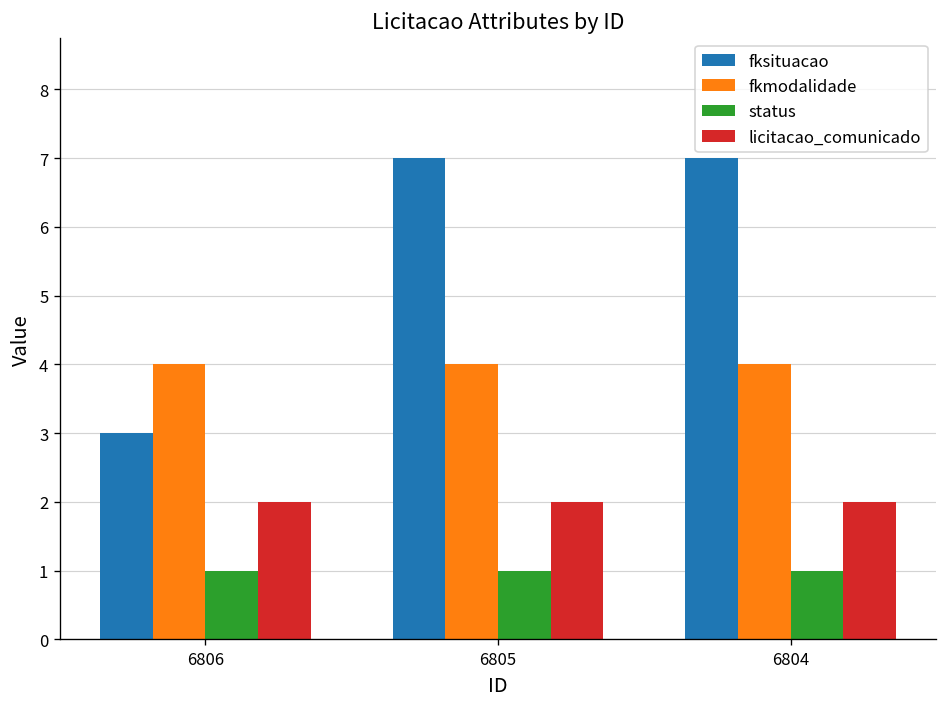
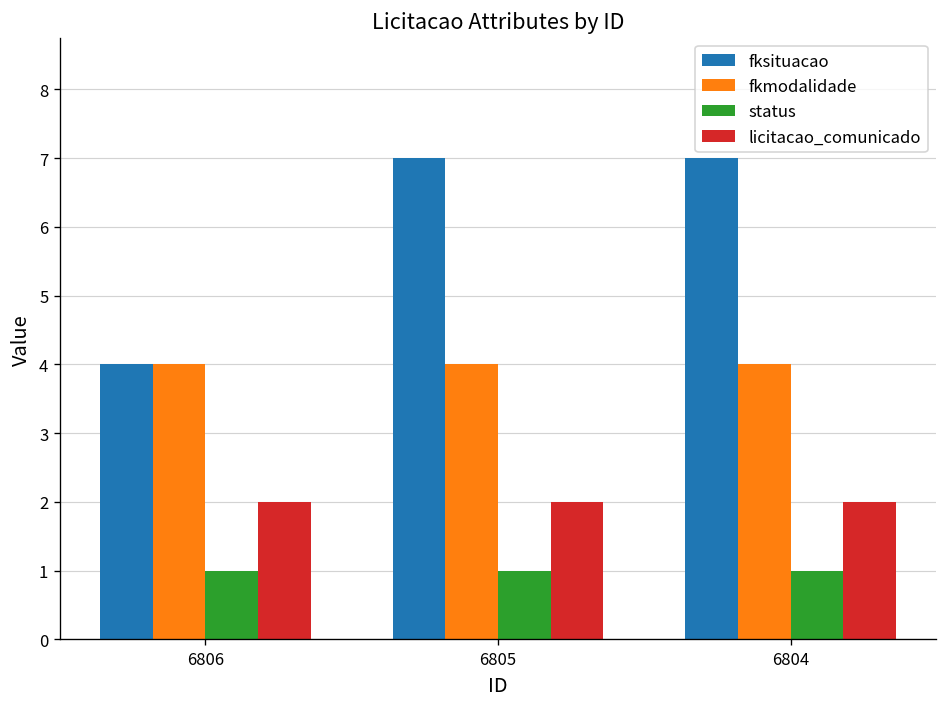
  {
    "fksituacao": {
-     "6806": 3,
+     "6806": 4,
      "6805": 7,
      "6804": 7
    },
    "fkmodalidade": {
      "6806": 4,
      "6805": 4,
      "6804": 4
    },
    "status": {
      "6806": 1,
      "6805": 1,
      "6804": 1
    },
    "licitacao_comunicado": {
      "6806": 2,
      "6805": 2,
      "6804": 2
    }
  }
